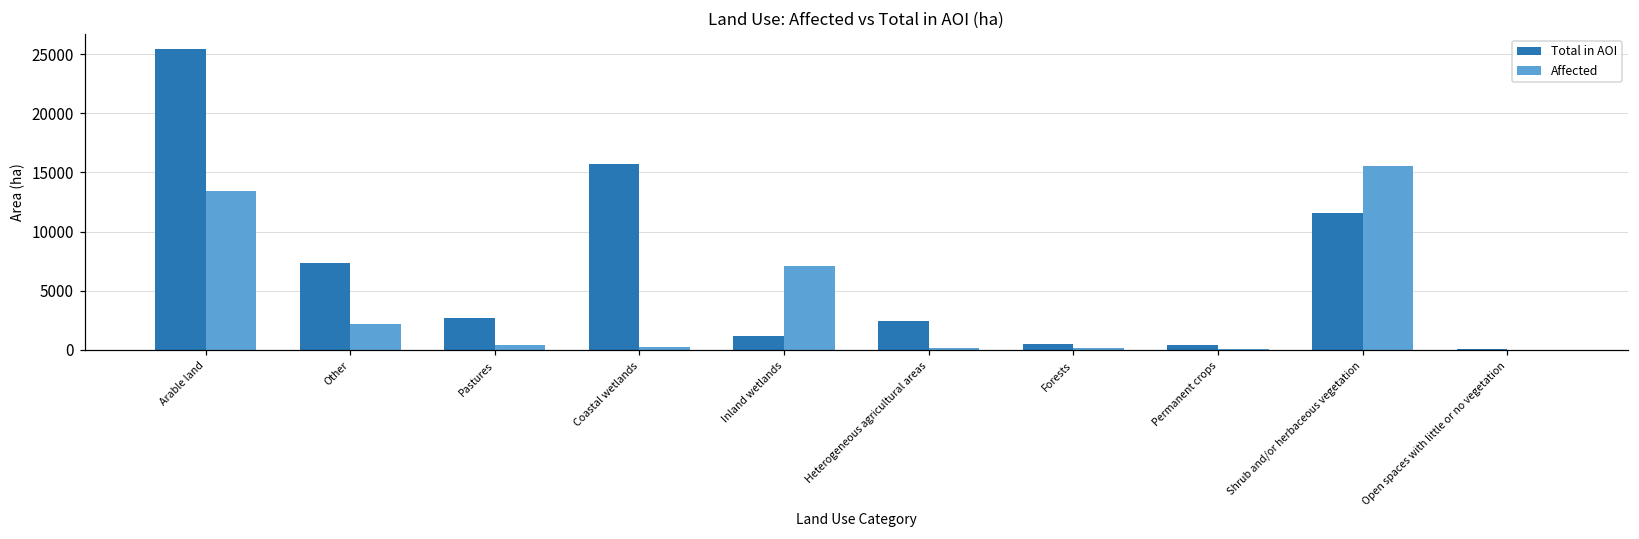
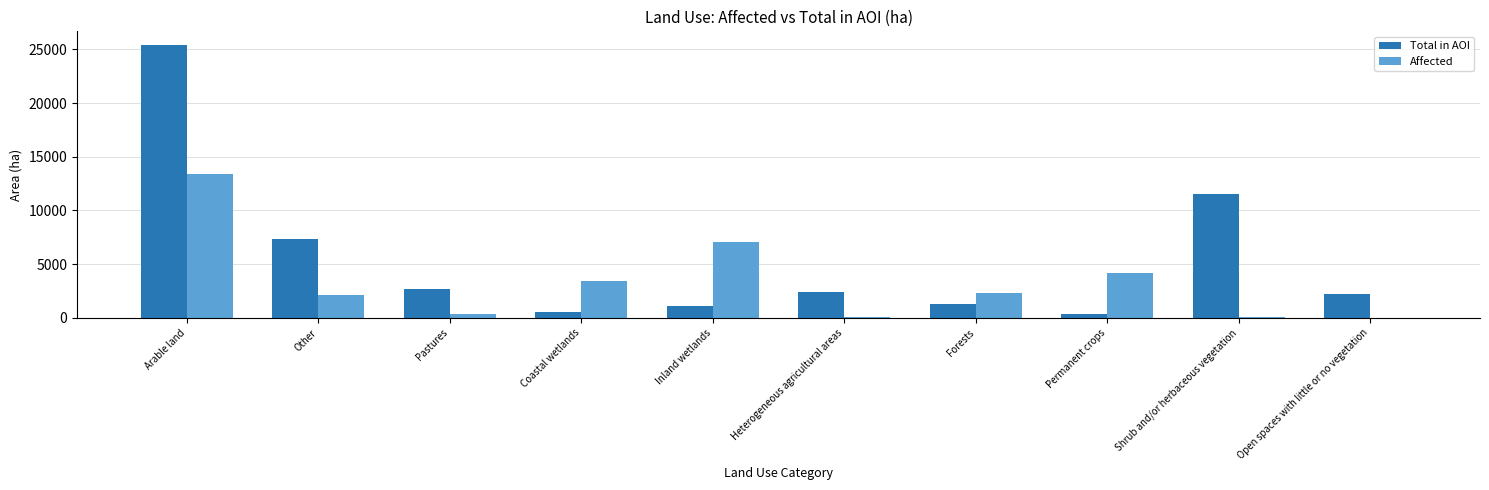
  {
    "Total in AOI": {
      "Arable land": 25400,
      "Other": 7300,
      "Pastures": 2700,
-     "Coastal wetlands": 15700,
+     "Coastal wetlands": 600,
      "Inland wetlands": 1100,
      "Heterogeneous agricultural areas": 2400,
-     "Forests": 400,
+     "Forests": 1300,
      "Permanent crops": 400,
      "Shrub and/or herbaceous vegetation": 11600,
-     "Open spaces with little or no vegetation": 100
+     "Open spaces with little or no vegetation": 2200
    },
    "Affected": {
      "Arable land": 13400,
      "Other": 2200,
      "Pastures": 400,
-     "Coastal wetlands": 300,
+     "Coastal wetlands": 3400,
      "Inland wetlands": 7100,
-     "Forests": 100,
-     "Permanent crops": 100,
-     "Shrub and/or herbaceous vegetation": 15600
+     "Forests": 2300,
+     "Permanent crops": 4200,
+     "Shrub and/or herbaceous vegetation": 0
    }
  }
